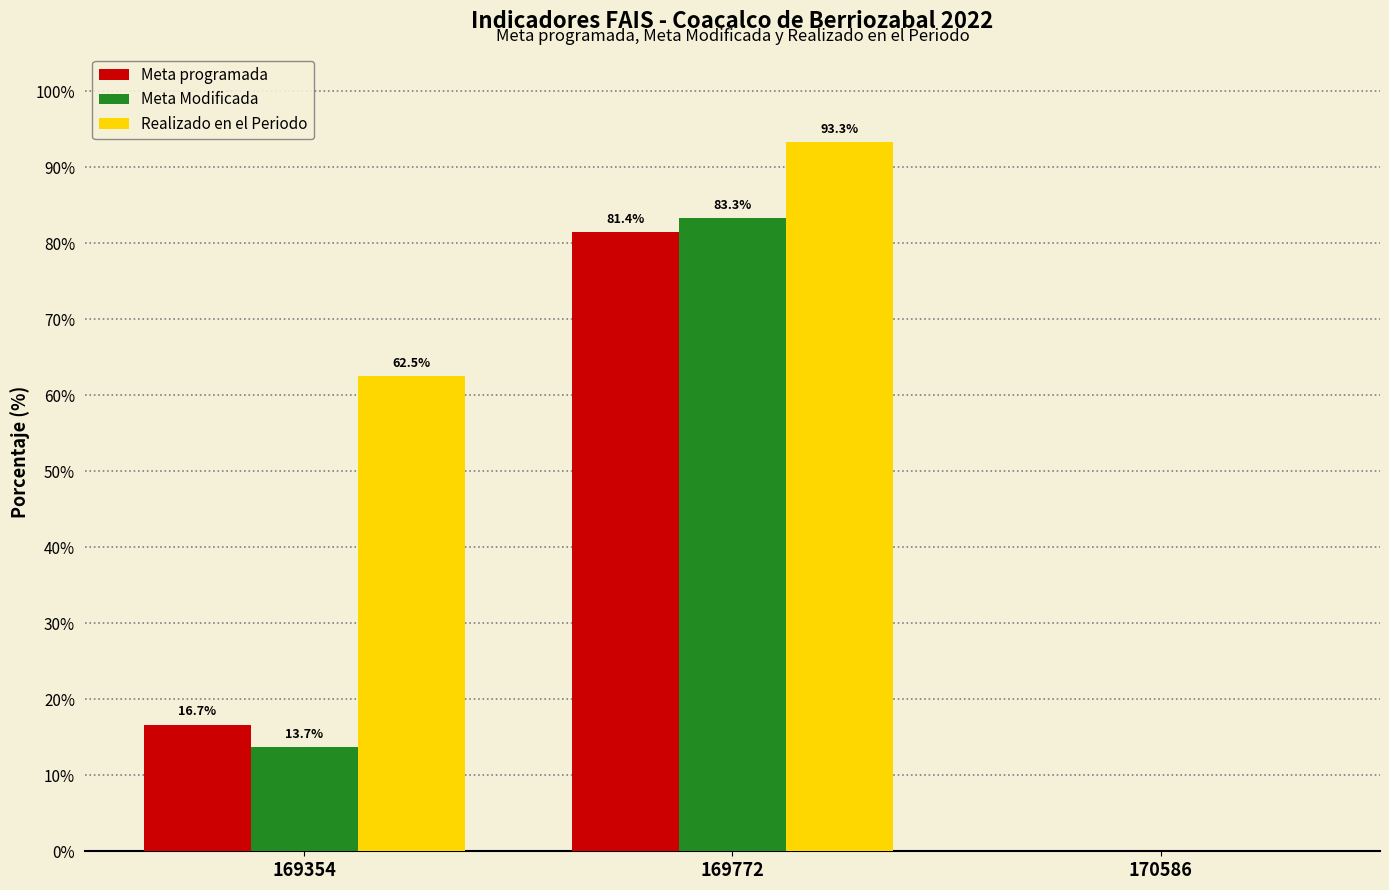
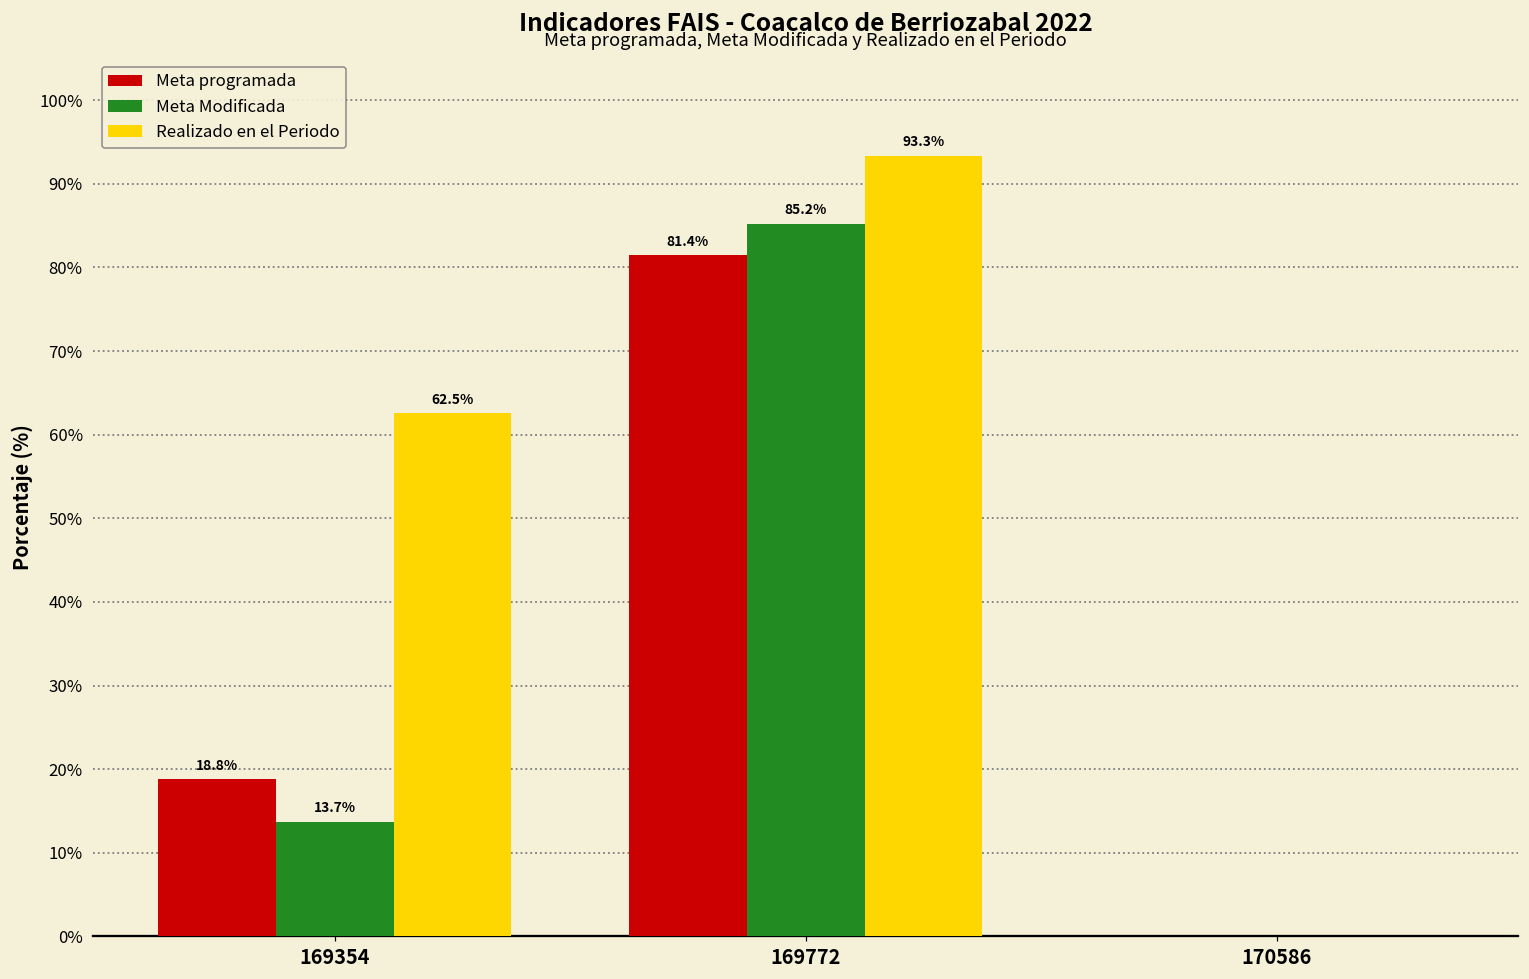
  {
    "Meta programada": {
-     "169354": "16.7%",
+     "169354": "18.8%",
      "169772": "81.4%"
    },
    "Meta Modificada": {
      "169354": "13.7%",
-     "169772": "83.3%"
+     "169772": "85.2%"
    },
    "Realizado en el Periodo": {
      "169354": "62.5%",
      "169772": "93.3%"
    }
  }
